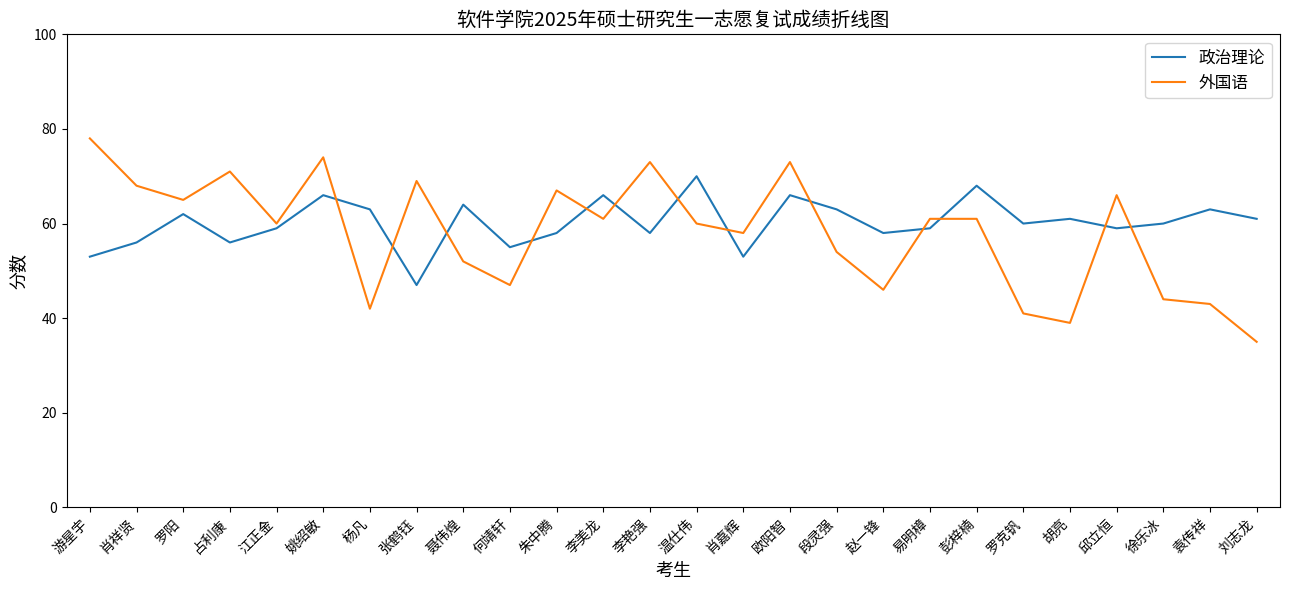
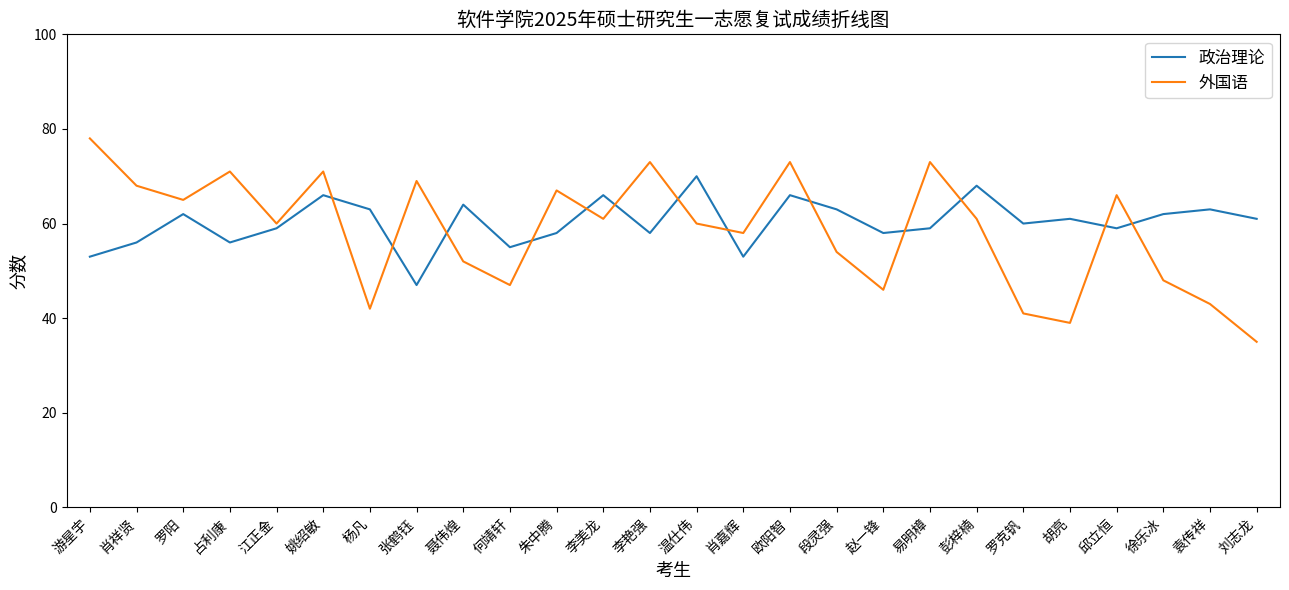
  {
    "政治理论": {
      "游星宇": 53,
      "肖祥贤": 56,
      "罗阳": 62,
      "占利康": 56,
      "江正金": 59,
      "姚绍敏": 66,
      "杨凡": 63,
      "张鹤钰": 47,
      "聂伟煌": 64,
      "何靖轩": 55,
      "朱中腾": 58,
      "李美龙": 66,
      "李艳强": 58,
      "温仕伟": 70,
      "肖嘉辉": 53,
      "欧阳智": 66,
      "段灵强": 63,
      "赵一锋": 58,
      "易明樟": 59,
      "彭梓楠": 68,
      "罗克钒": 60,
      "胡亮": 61,
      "邱立恒": 59,
-     "徐乐冰": 60,
+     "徐乐冰": 62,
      "袁传祥": 63,
      "刘志龙": 61
    },
    "外国语": {
      "游星宇": 78,
      "肖祥贤": 68,
      "罗阳": 65,
      "占利康": 71,
      "江正金": 60,
-     "姚绍敏": 74,
+     "姚绍敏": 71,
      "杨凡": 42,
      "张鹤钰": 69,
      "聂伟煌": 52,
      "何靖轩": 47,
      "朱中腾": 67,
      "李美龙": 61,
      "李艳强": 73,
      "温仕伟": 60,
      "肖嘉辉": 58,
      "欧阳智": 73,
      "段灵强": 54,
      "赵一锋": 46,
-     "易明樟": 61,
+     "易明樟": 73,
      "彭梓楠": 61,
      "罗克钒": 41,
      "胡亮": 39,
      "邱立恒": 66,
-     "徐乐冰": 44,
+     "徐乐冰": 48,
      "袁传祥": 43,
      "刘志龙": 35
    }
  }
